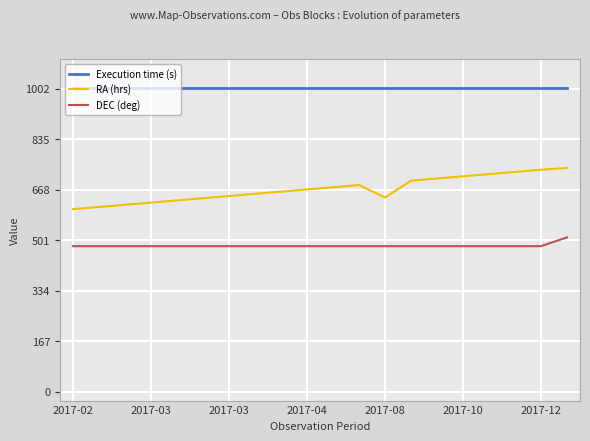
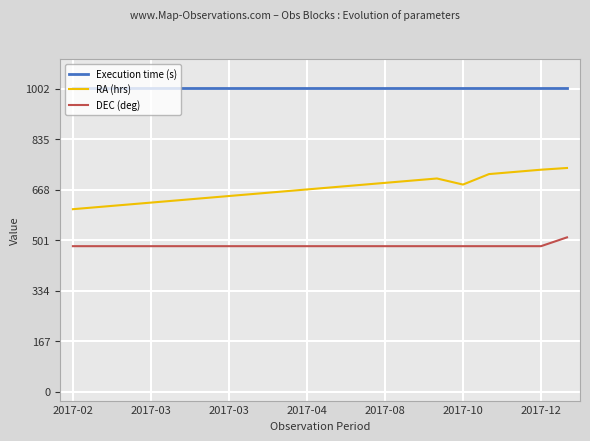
  {
    "Execution time (s)": {
      "2017-08": 1010,
      "2017-10": 1010
    },
    "RA (hrs)": {
      "2017-02": 600,
-     "2017-08": 640,
-     "2017-10": 710
+     "2017-08": 690,
+     "2017-10": 690
    },
    "DEC (deg)": {
      "2017-02": 480,
      "2017-08": 480,
      "2017-10": 480
    }
  }
